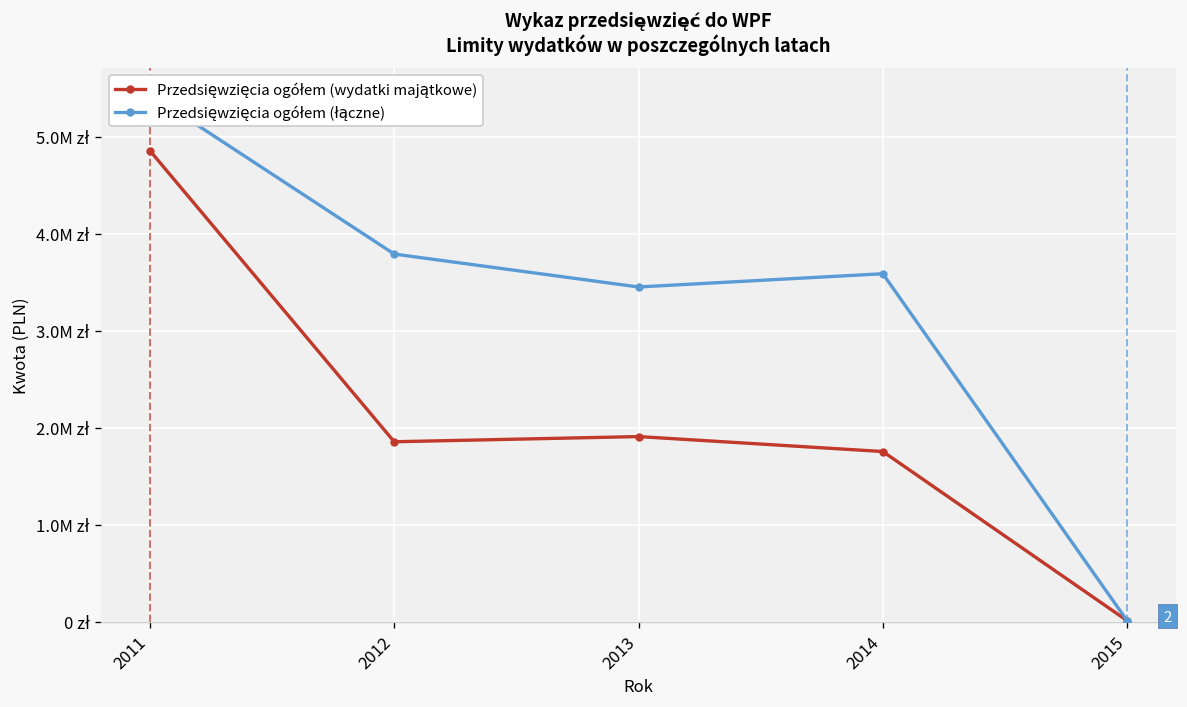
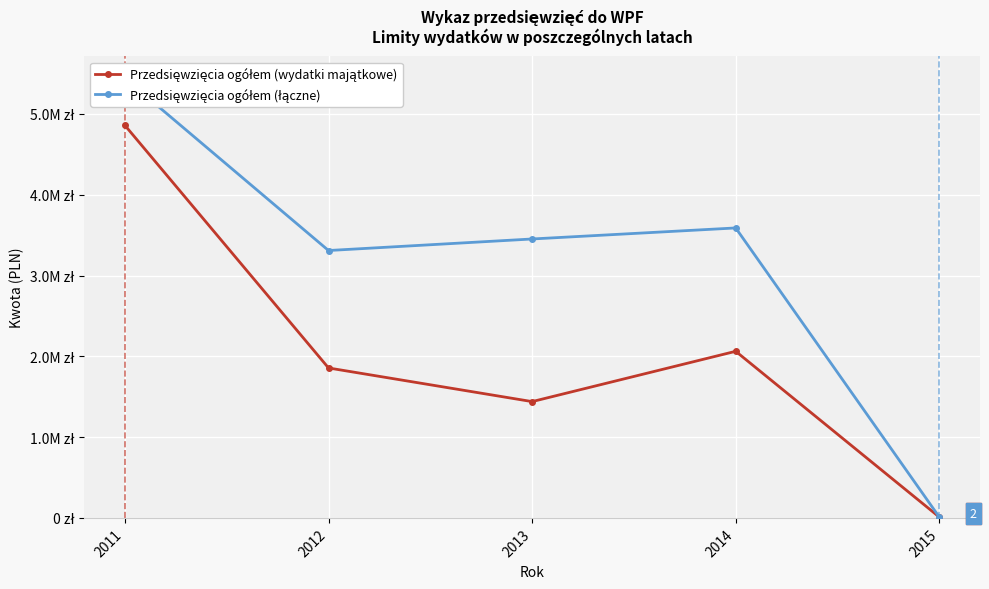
  {
    "Przedsięwzięcia ogółem (wydatki majątkowe)": {
      "2011": "4.9M zł",
      "2012": "1.9M zł",
-     "2013": "1.9M zł",
-     "2014": "1.8M zł"
+     "2013": "1.4M zł",
+     "2014": "2.1M zł"
    },
    "Przedsięwzięcia ogółem (łączne)": {
-     "2012": "3.8M zł",
+     "2012": "3.3M zł",
      "2013": "3.5M zł",
      "2014": "3.6M zł"
    }
  }
